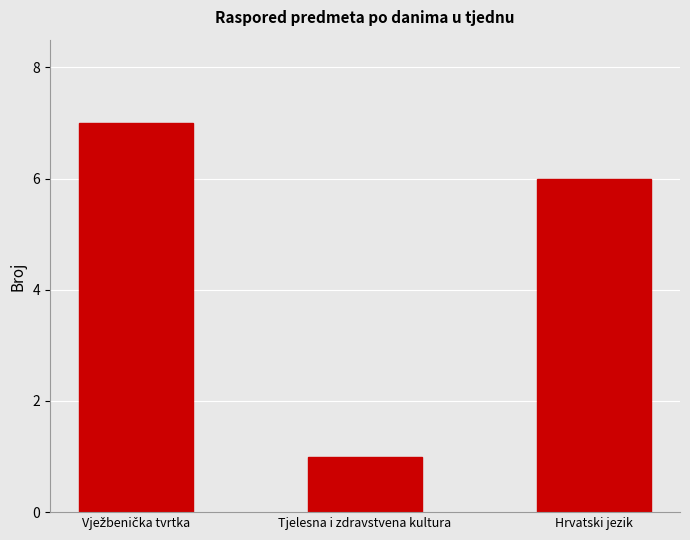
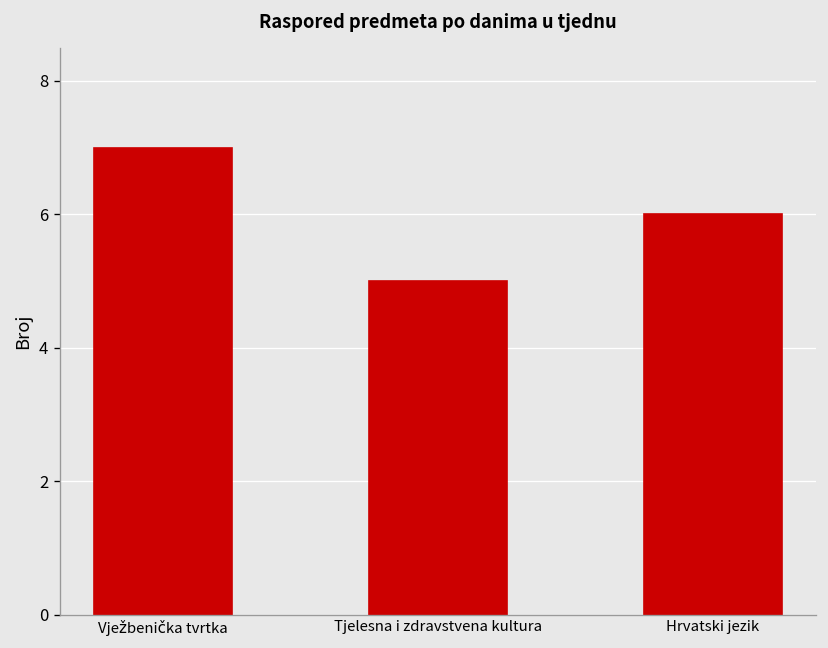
  {
    "Vježbenička tvrtka": 7,
-   "Tjelesna i zdravstvena kultura": 1,
+   "Tjelesna i zdravstvena kultura": 5,
    "Hrvatski jezik": 6
  }
